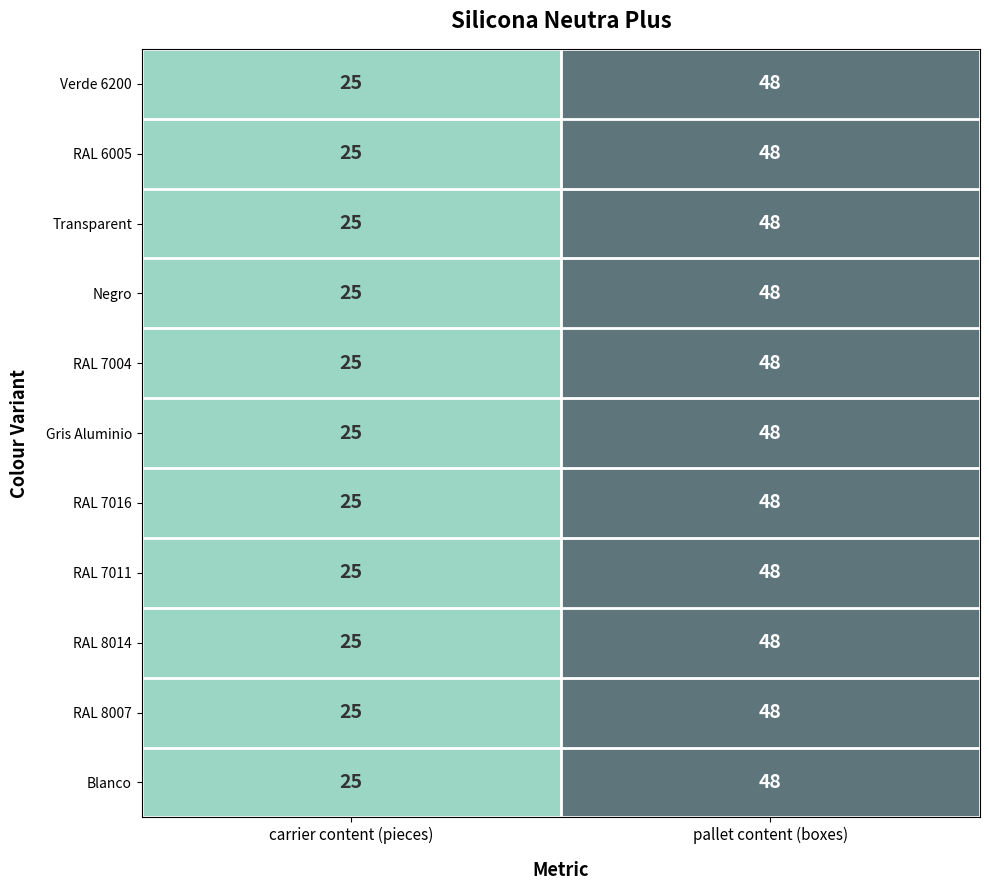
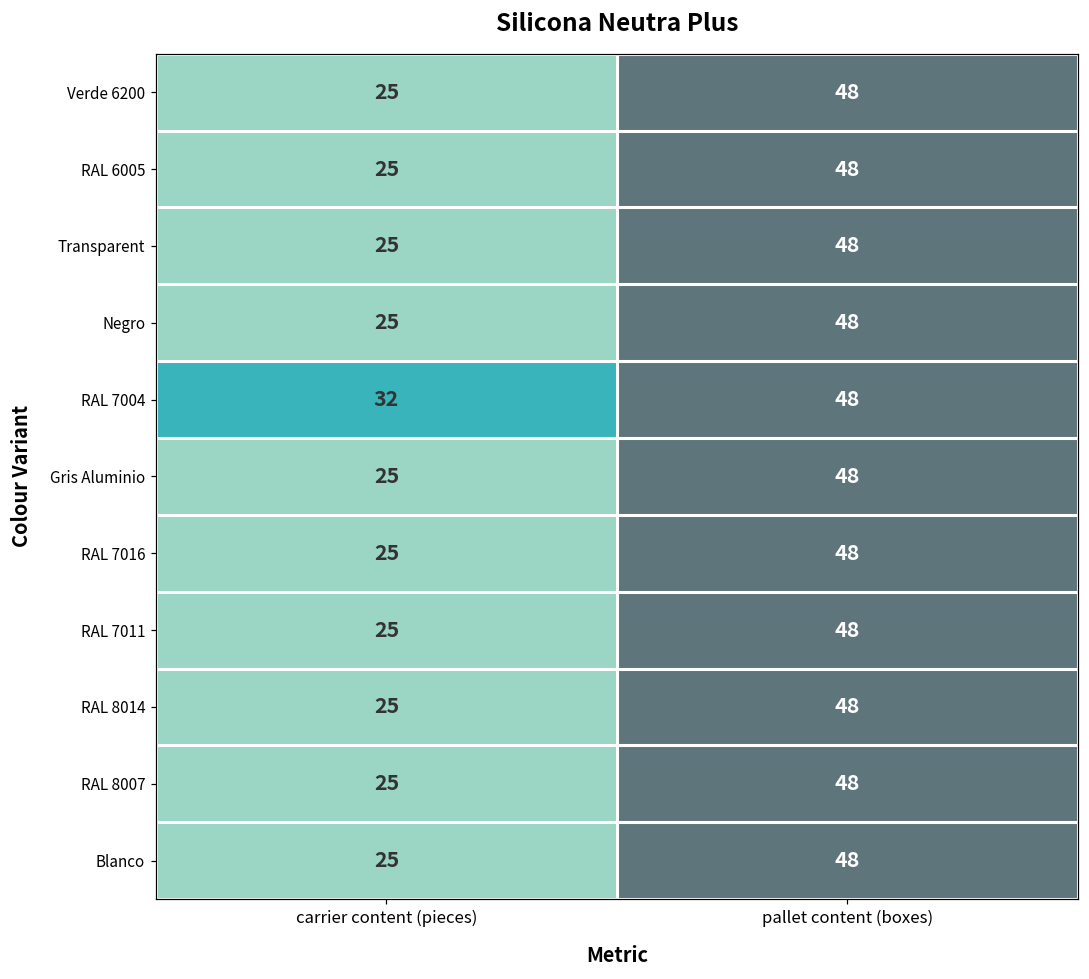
  {
    "Verde 6200": {
      "carrier content (pieces)": 25,
      "pallet content (boxes)": 48
    },
    "RAL 6005": {
      "carrier content (pieces)": 25,
      "pallet content (boxes)": 48
    },
    "Transparent": {
      "carrier content (pieces)": 25,
      "pallet content (boxes)": 48
    },
    "Negro": {
      "carrier content (pieces)": 25,
      "pallet content (boxes)": 48
    },
    "RAL 7004": {
-     "carrier content (pieces)": 25,
+     "carrier content (pieces)": 32,
      "pallet content (boxes)": 48
    },
    "Gris Aluminio": {
      "carrier content (pieces)": 25,
      "pallet content (boxes)": 48
    },
    "RAL 7016": {
      "carrier content (pieces)": 25,
      "pallet content (boxes)": 48
    },
    "RAL 7011": {
      "carrier content (pieces)": 25,
      "pallet content (boxes)": 48
    },
    "RAL 8014": {
      "carrier content (pieces)": 25,
      "pallet content (boxes)": 48
    },
    "RAL 8007": {
      "carrier content (pieces)": 25,
      "pallet content (boxes)": 48
    },
    "Blanco": {
      "carrier content (pieces)": 25,
      "pallet content (boxes)": 48
    }
  }
